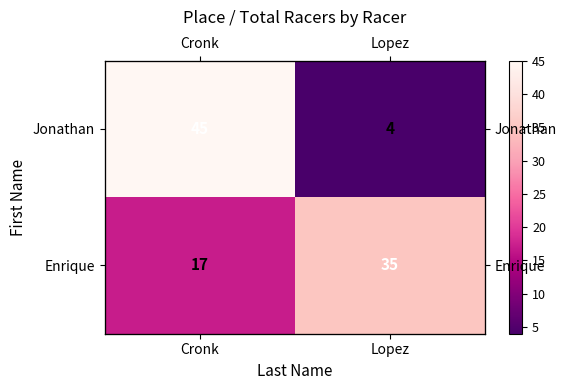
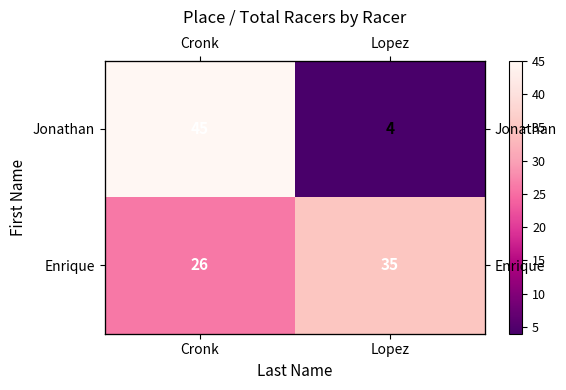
  {
    "Jonathan": {
      "Lopez": 4
    },
    "Enrique": {
-     "Cronk": 17,
+     "Cronk": 26,
      "Lopez": 35
    }
  }
